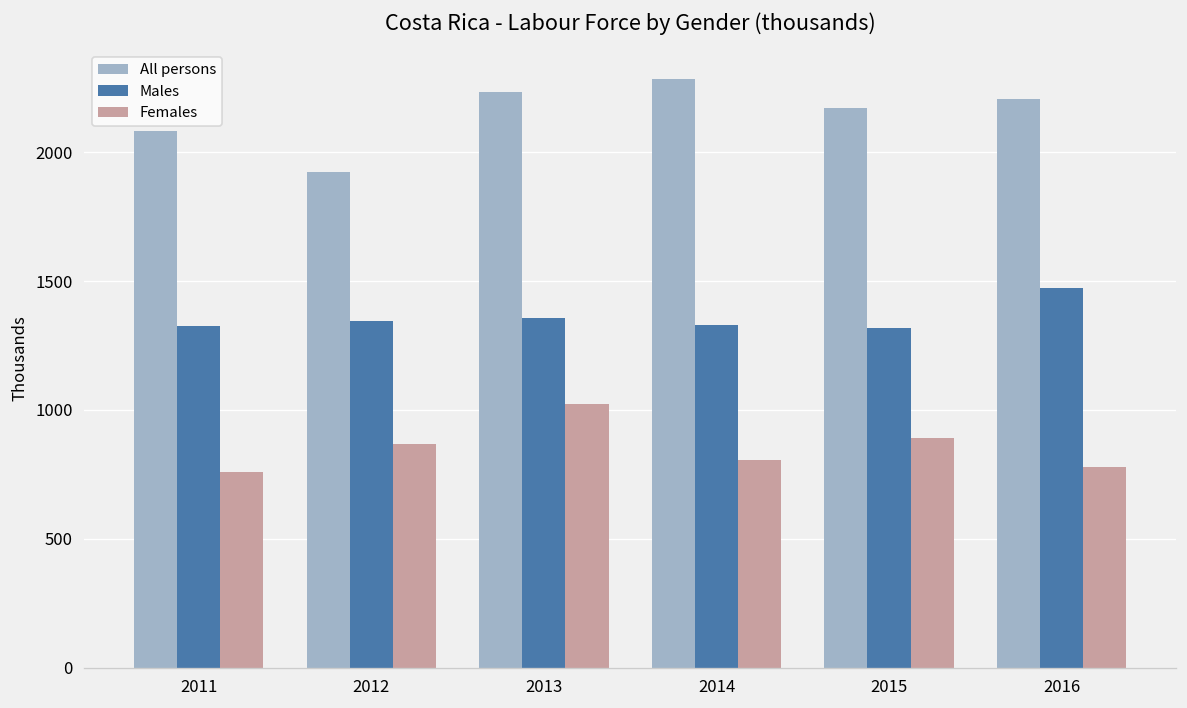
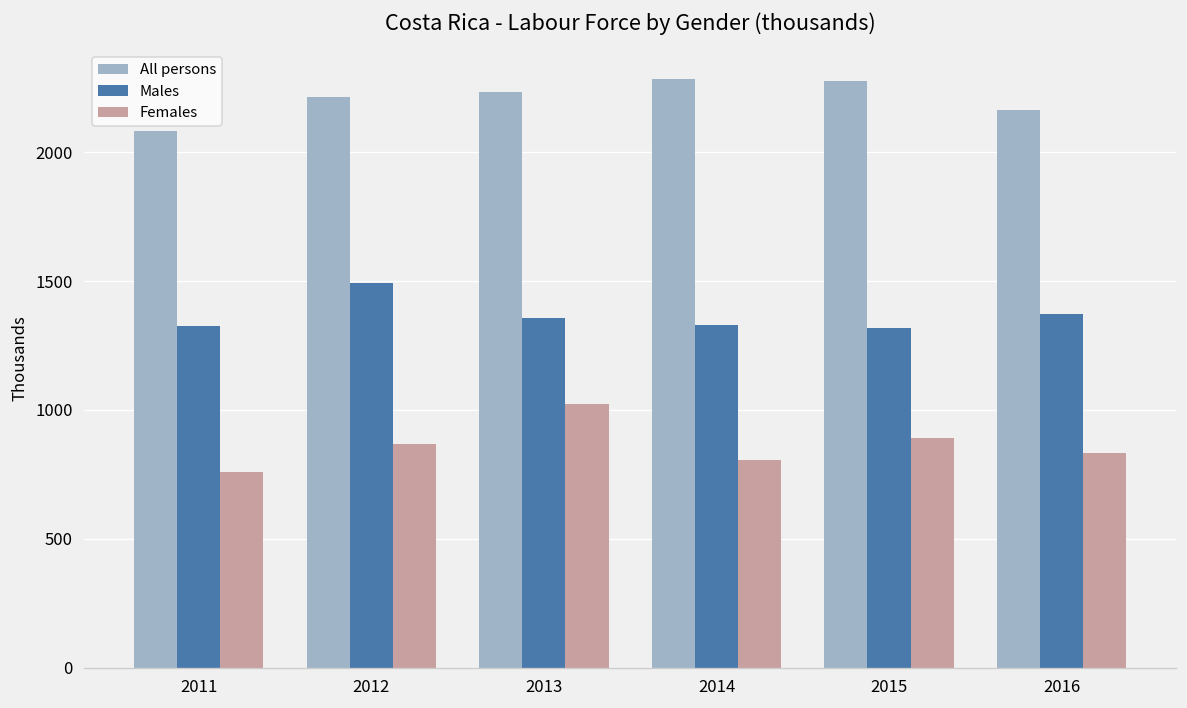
  {
    "All persons": {
      "2011": 2080,
-     "2012": 1920,
+     "2012": 2210,
      "2013": 2240,
      "2014": 2280,
-     "2015": 2170,
-     "2016": 2210
+     "2015": 2280,
+     "2016": 2170
    },
    "Males": {
      "2011": 1330,
-     "2012": 1350,
+     "2012": 1490,
      "2013": 1360,
      "2014": 1330,
      "2015": 1320,
-     "2016": 1470
+     "2016": 1370
    },
    "Females": {
      "2011": 760,
      "2012": 870,
      "2013": 1020,
      "2014": 800,
      "2015": 890,
-     "2016": 780
+     "2016": 830
    }
  }
